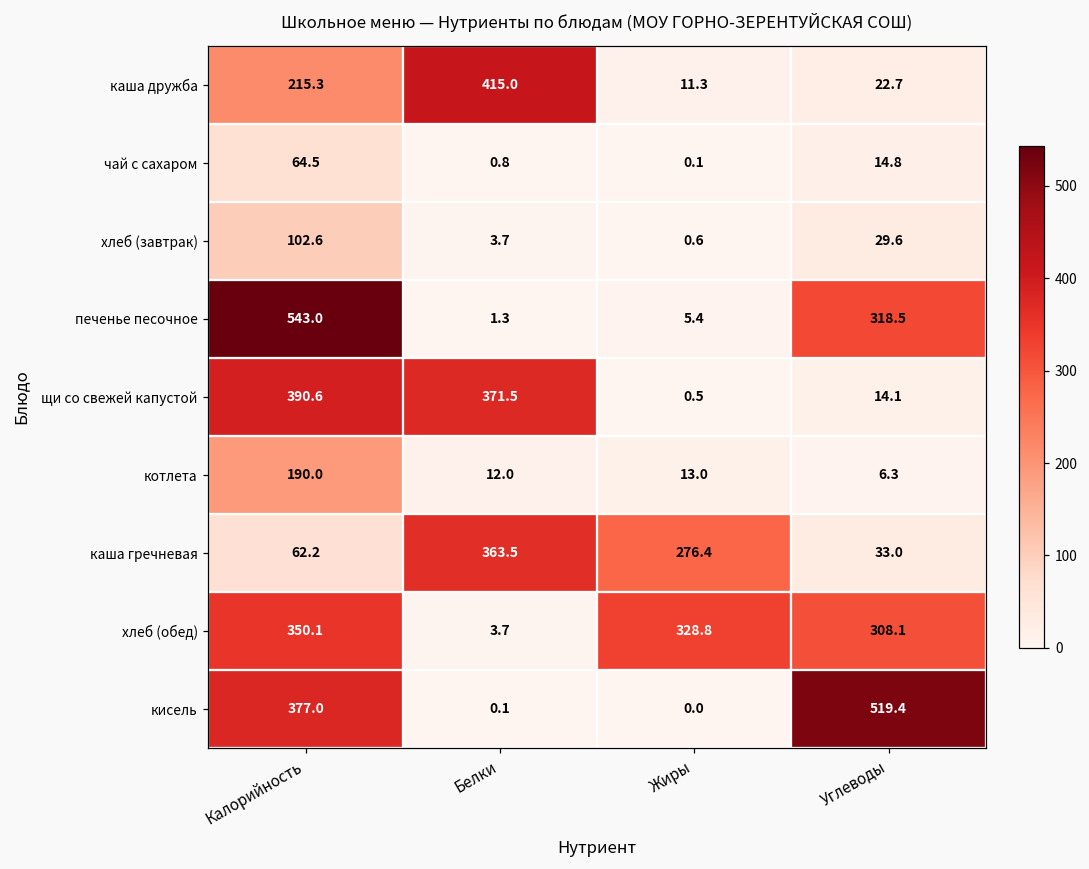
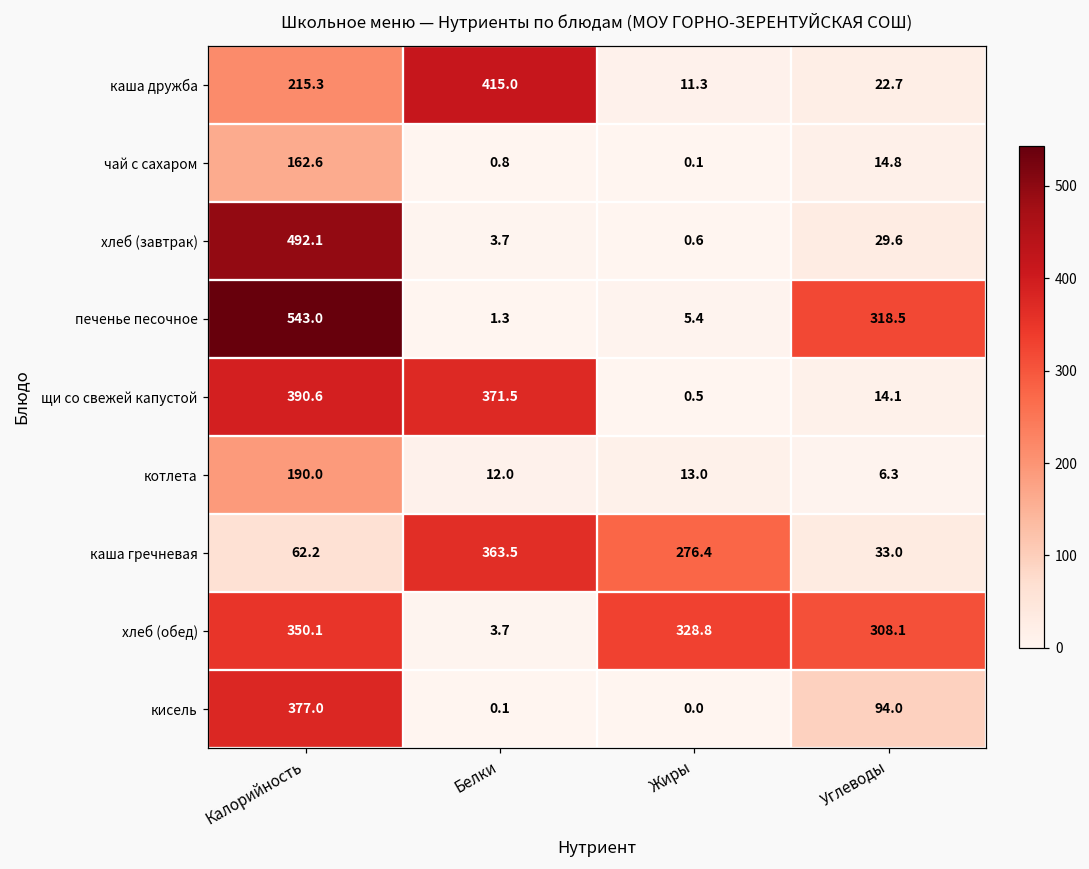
  {
    "каша дружба": {
      "Калорийность": 215.3,
      "Белки": 415.0,
      "Жиры": 11.3,
      "Углеводы": 22.7
    },
    "чай с сахаром": {
-     "Калорийность": 64.5,
+     "Калорийность": 162.6,
      "Белки": 0.8,
      "Жиры": 0.1,
      "Углеводы": 14.8
    },
    "хлеб (завтрак)": {
-     "Калорийность": 102.6,
+     "Калорийность": 492.1,
      "Белки": 3.7,
      "Жиры": 0.6,
      "Углеводы": 29.6
    },
    "печенье песочное": {
      "Калорийность": 543.0,
      "Белки": 1.3,
      "Жиры": 5.4,
      "Углеводы": 318.5
    },
    "щи со свежей капустой": {
      "Калорийность": 390.6,
      "Белки": 371.5,
      "Жиры": 0.5,
      "Углеводы": 14.1
    },
    "котлета": {
      "Калорийность": 190.0,
      "Белки": 12.0,
      "Жиры": 13.0,
      "Углеводы": 6.3
    },
    "каша гречневая": {
      "Калорийность": 62.2,
      "Белки": 363.5,
      "Жиры": 276.4,
      "Углеводы": 33.0
    },
    "хлеб (обед)": {
      "Калорийность": 350.1,
      "Белки": 3.7,
      "Жиры": 328.8,
      "Углеводы": 308.1
    },
    "кисель": {
      "Калорийность": 377.0,
      "Белки": 0.1,
      "Жиры": 0.0,
-     "Углеводы": 519.4
+     "Углеводы": 94.0
    }
  }
